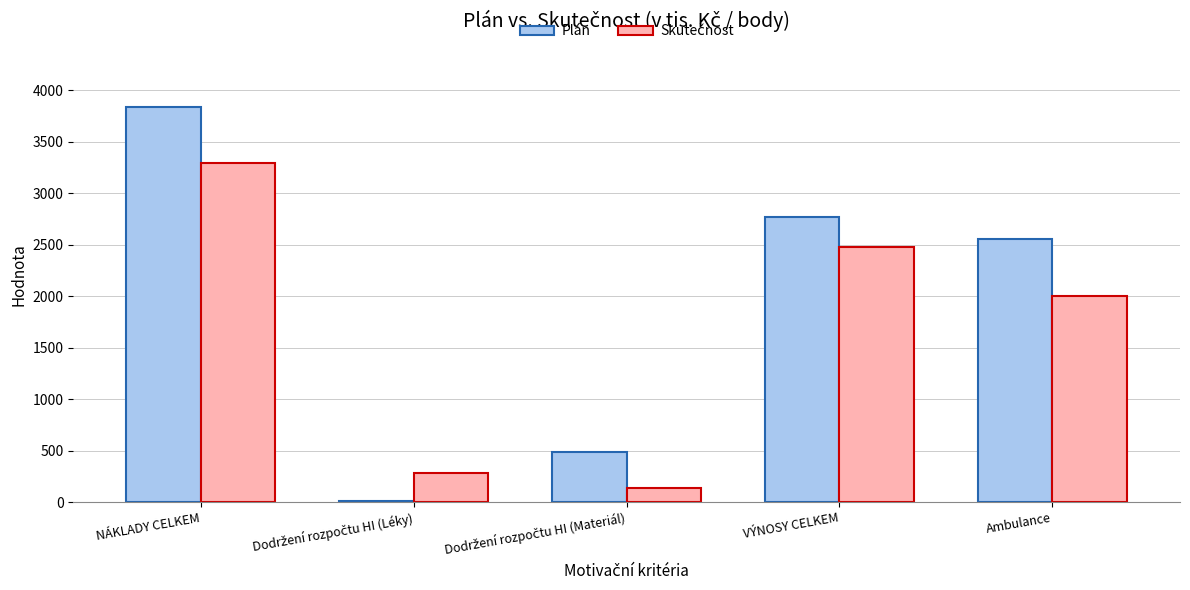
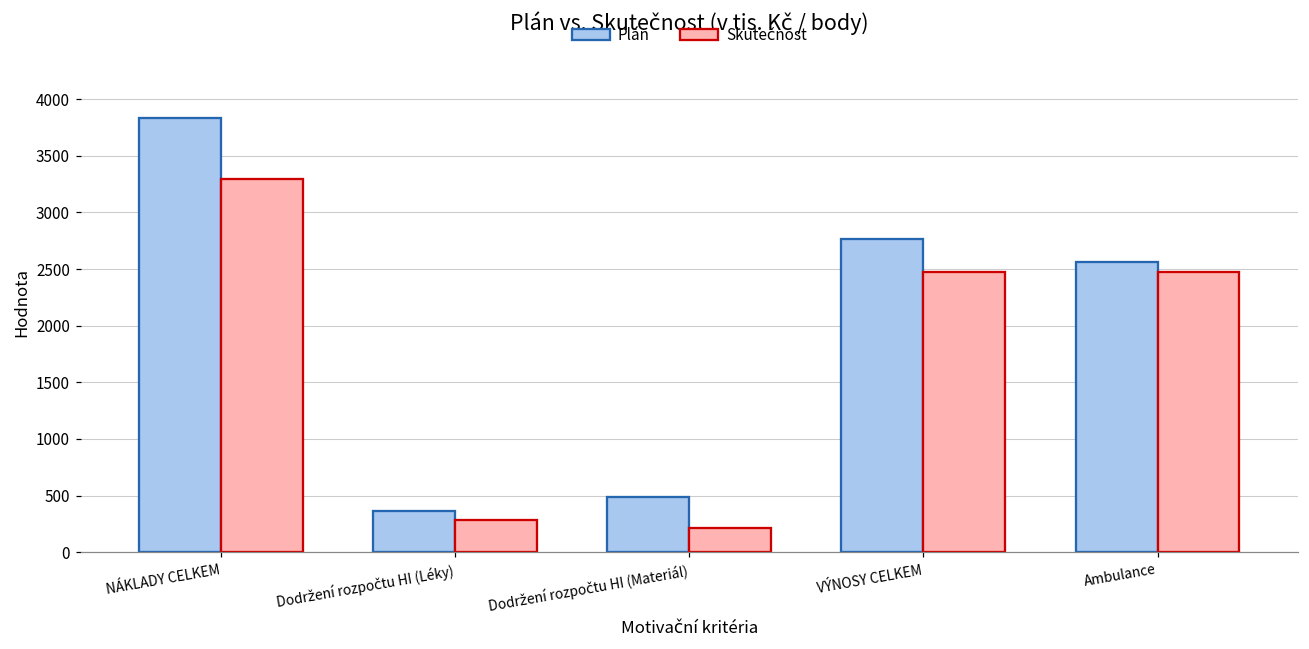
  {
    "Plán": {
      "NÁKLADY CELKEM": 3830,
-     "Dodržení rozpočtu HI (Léky)": 10,
+     "Dodržení rozpočtu HI (Léky)": 360,
      "Dodržení rozpočtu HI (Materiál)": 490,
      "VÝNOSY CELKEM": 2770,
      "Ambulance": 2560
    },
    "Skutečnost": {
      "NÁKLADY CELKEM": 3300,
      "Dodržení rozpočtu HI (Léky)": 290,
-     "Dodržení rozpočtu HI (Materiál)": 140,
+     "Dodržení rozpočtu HI (Materiál)": 220,
      "VÝNOSY CELKEM": 2470,
-     "Ambulance": 2000
+     "Ambulance": 2470
    }
  }
